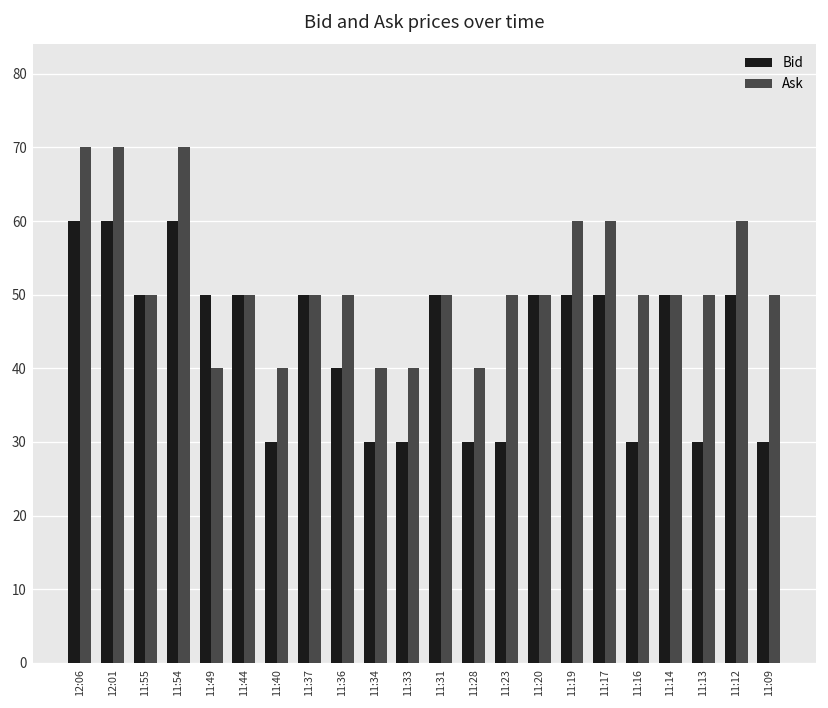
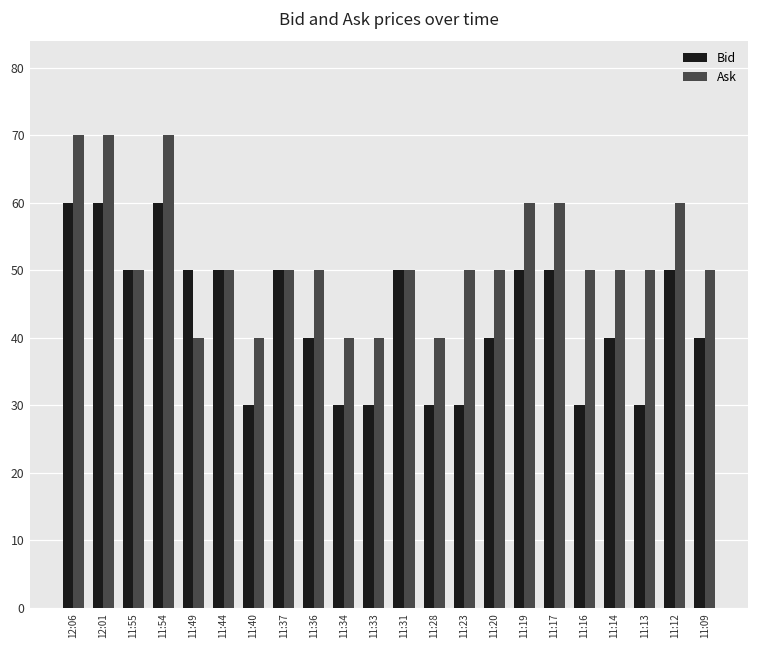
  {
    "Bid": {
      "12:06": 60,
      "12:01": 60,
      "11:55": 50,
      "11:54": 60,
      "11:49": 50,
      "11:44": 50,
      "11:40": 30,
      "11:37": 50,
      "11:36": 40,
      "11:34": 30,
      "11:33": 30,
      "11:31": 50,
      "11:28": 30,
      "11:23": 30,
-     "11:20": 50,
+     "11:20": 40,
      "11:19": 50,
      "11:17": 50,
      "11:16": 30,
-     "11:14": 50,
+     "11:14": 40,
      "11:13": 30,
      "11:12": 50,
-     "11:09": 30
+     "11:09": 40
    },
    "Ask": {
      "12:06": 70,
      "12:01": 70,
      "11:55": 50,
      "11:54": 70,
      "11:49": 40,
      "11:44": 50,
      "11:40": 40,
      "11:37": 50,
      "11:36": 50,
      "11:34": 40,
      "11:33": 40,
      "11:31": 50,
      "11:28": 40,
      "11:23": 50,
      "11:20": 50,
      "11:19": 60,
      "11:17": 60,
      "11:16": 50,
      "11:14": 50,
      "11:13": 50,
      "11:12": 60,
      "11:09": 50
    }
  }
